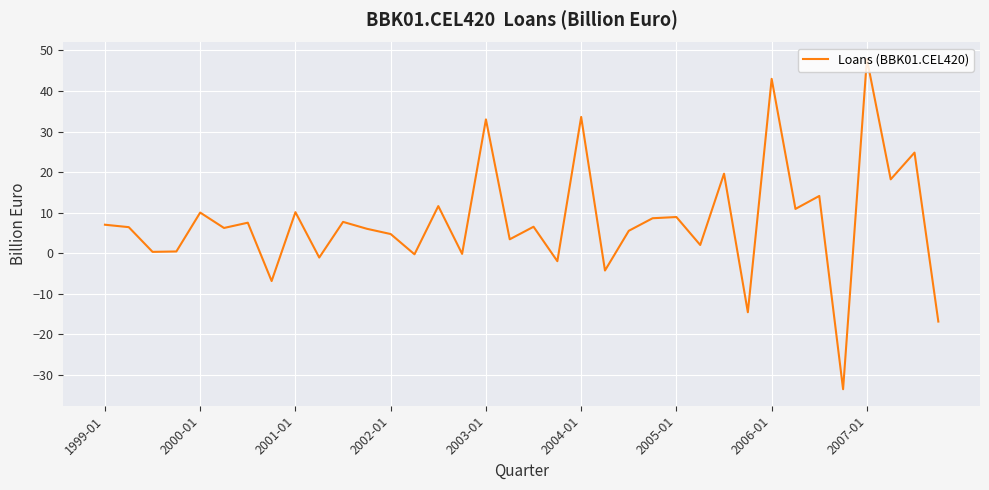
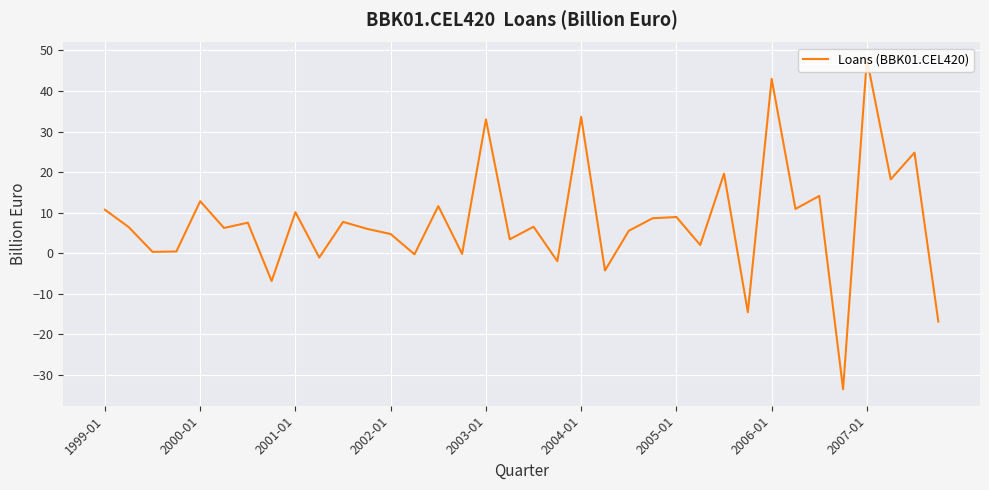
  {
-   "1999-01": 7,
-   "2000-01": 10,
+   "1999-01": 11,
+   "2000-01": 13,
    "2001-01": 10,
    "2002-01": 5,
    "2003-01": 33,
    "2004-01": 34,
    "2005-01": 9,
    "2006-01": 43
  }
